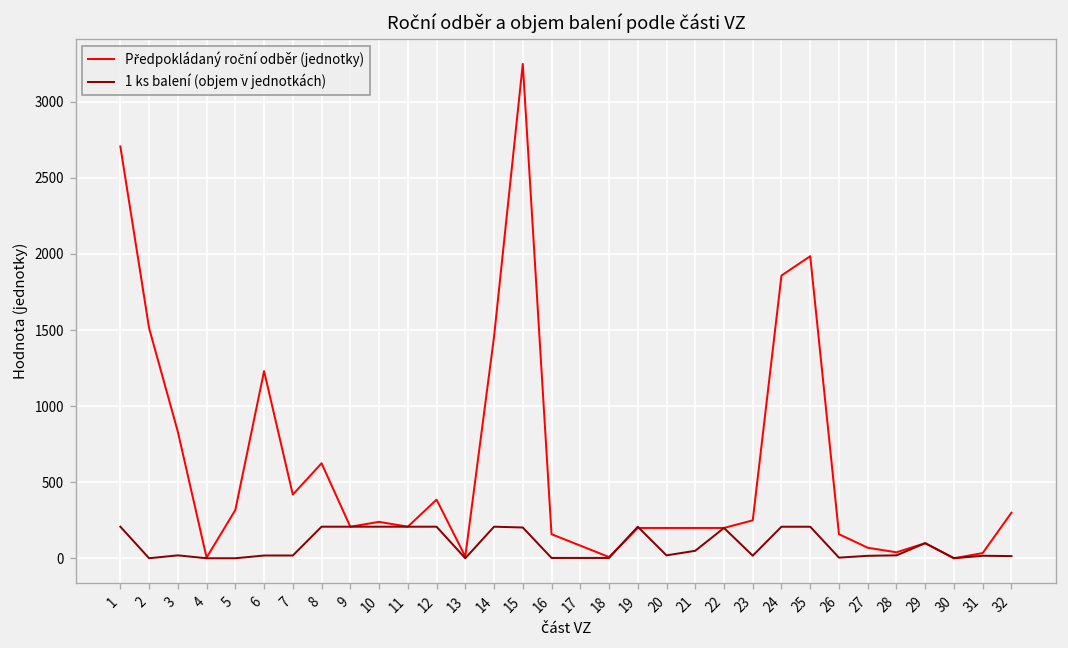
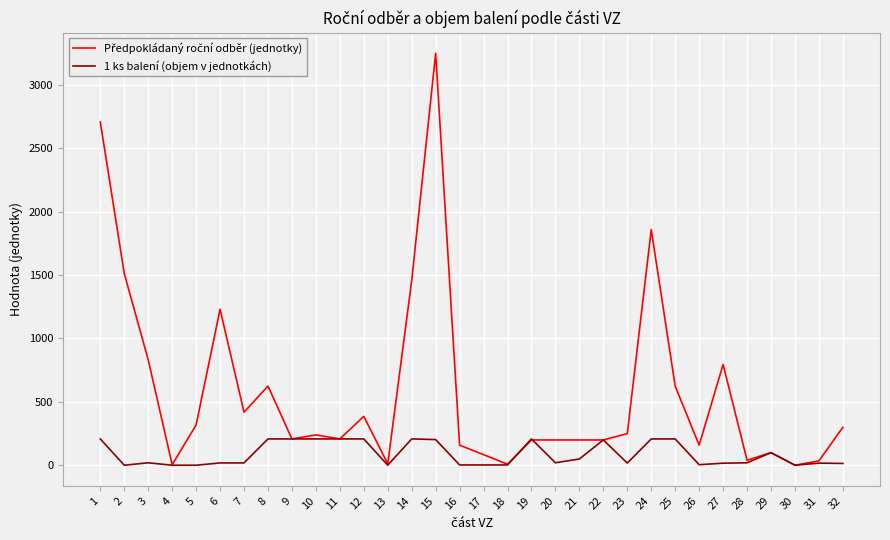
  {
    "Předpokládaný roční odběr (jednotky)": {
      "1": 2710,
      "2": 1510,
      "3": 830,
      "5": 320,
      "6": 1230,
      "7": 420,
      "8": 630,
      "10": 240,
      "12": 390,
      "14": 1460,
      "15": 3250,
      "16": 160,
      "17": 80,
      "20": 200,
      "21": 200,
      "23": 250,
      "24": 1860,
-     "25": 1990,
+     "25": 620,
      "26": 160,
-     "27": 70,
+     "27": 800,
      "32": 300
    },
    "1 ks balení (objem v jednotkách)": {
      "1": 210,
      "2": 0,
      "3": 20,
      "5": 0,
      "6": 20,
      "7": 20,
      "8": 210,
      "10": 210,
      "12": 210,
      "14": 210,
      "15": 200,
      "16": 0,
      "17": 0,
      "20": 20,
      "21": 50,
      "23": 20,
      "24": 210,
      "25": 210,
      "26": 10,
      "27": 20,
      "32": 20
    }
  }
